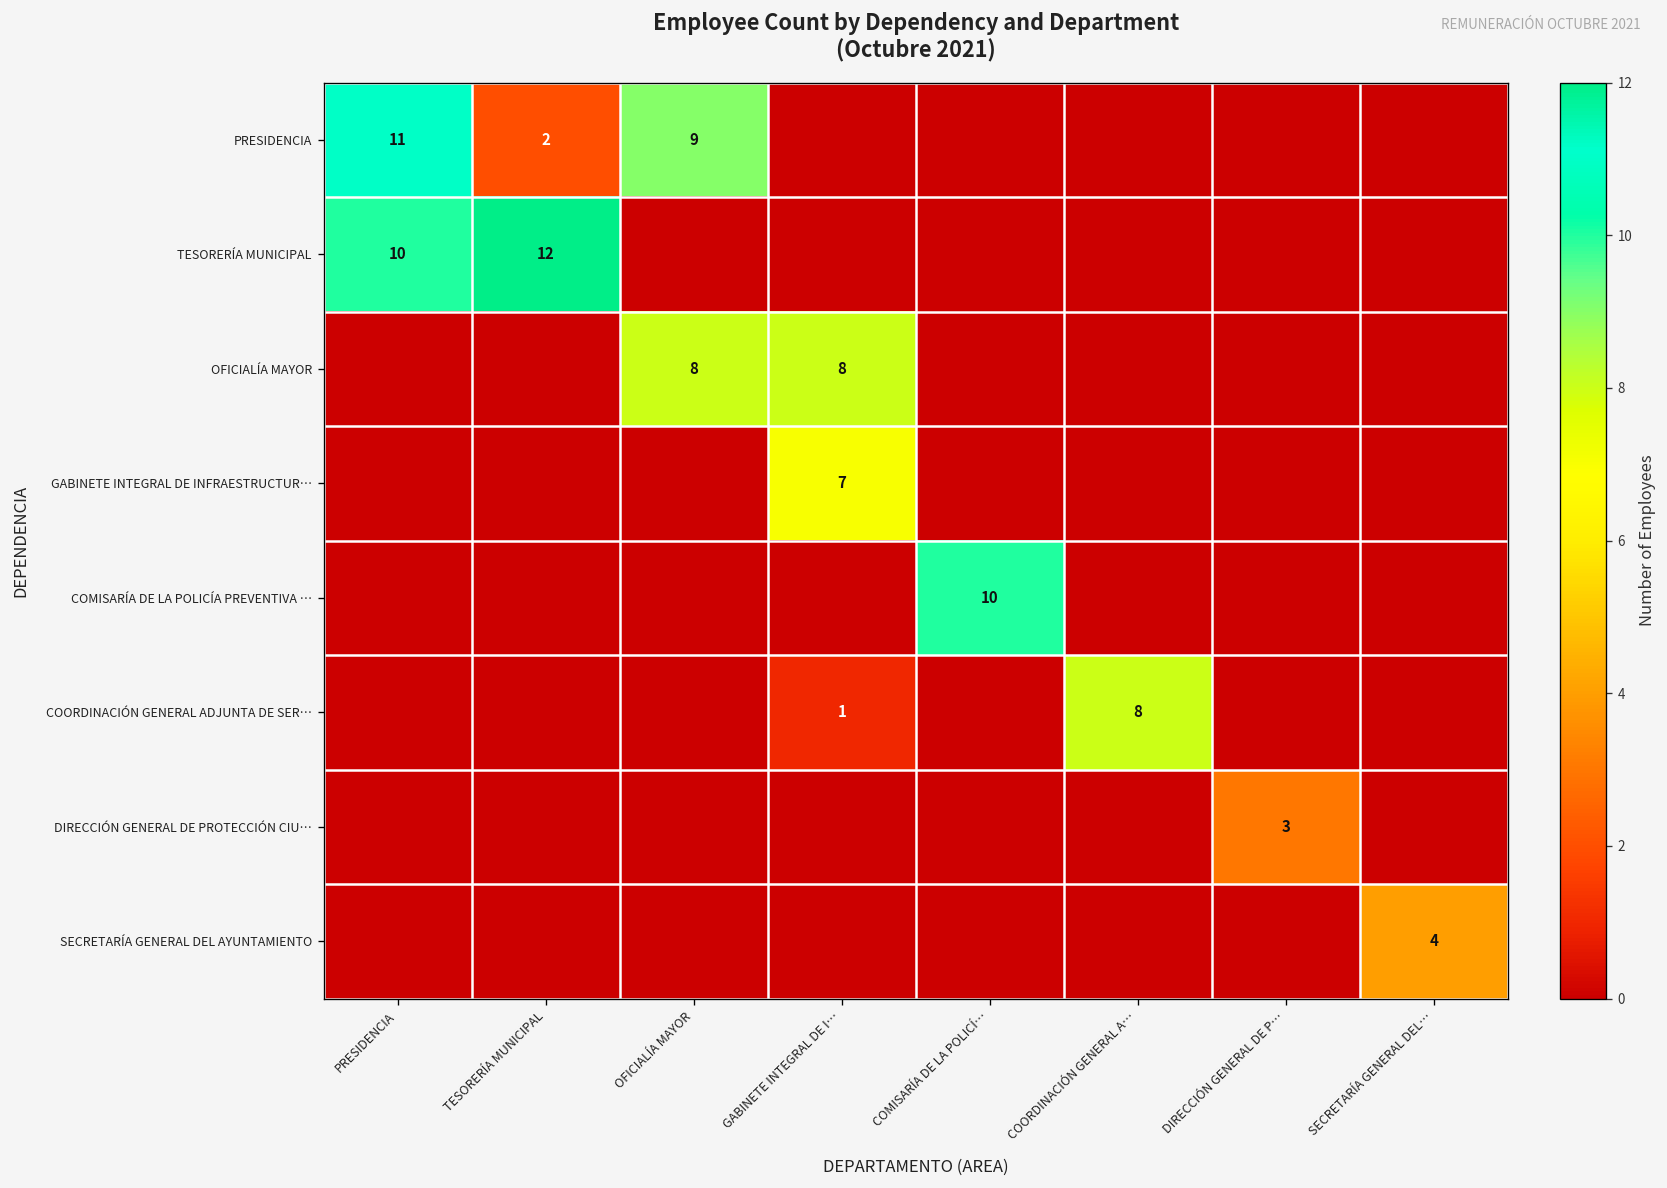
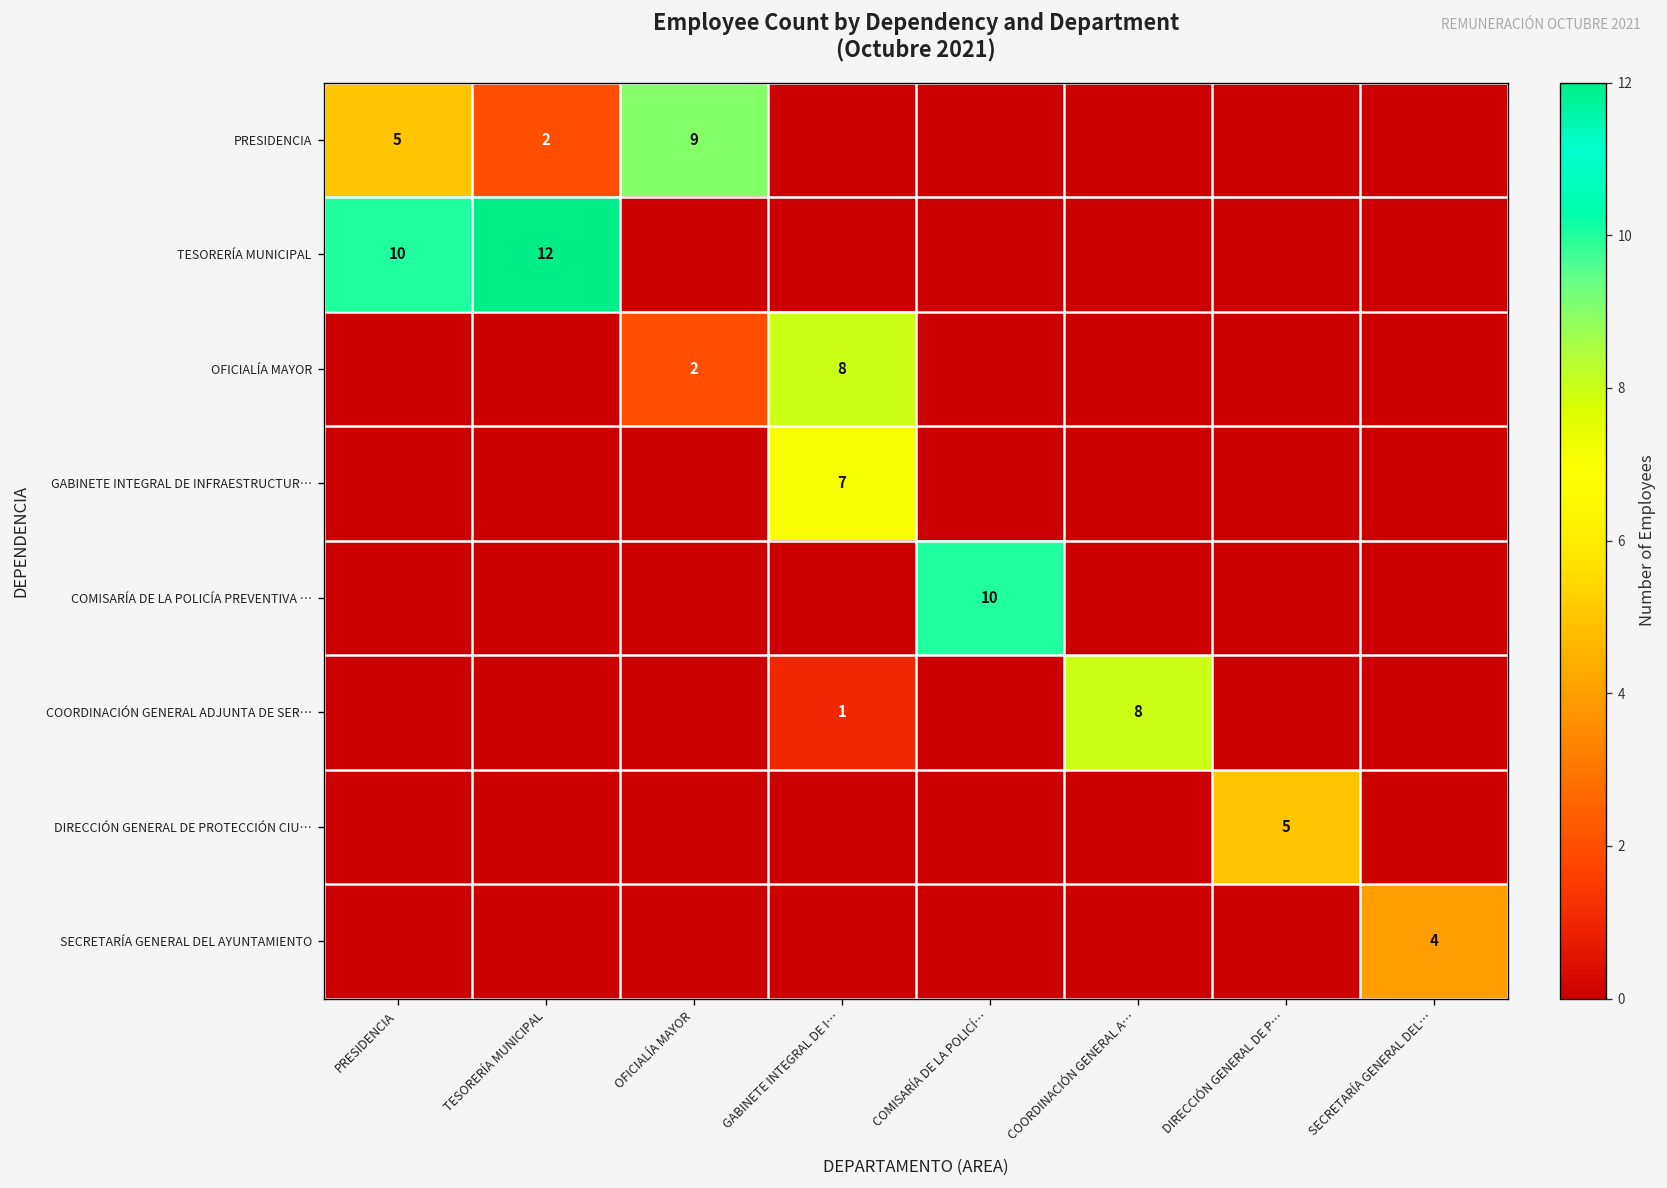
  {
    "PRESIDENCIA": {
-     "PRESIDENCIA": 11,
+     "PRESIDENCIA": 5,
      "TESORERÍA MUNICIPAL": 2,
      "OFICIALÍA MAYOR": 9
    },
    "TESORERÍA MUNICIPAL": {
      "PRESIDENCIA": 10,
      "TESORERÍA MUNICIPAL": 12
    },
    "OFICIALÍA MAYOR": {
-     "OFICIALÍA MAYOR": 8,
+     "OFICIALÍA MAYOR": 2,
      "GABINETE INTEGRAL DE I…": 8
    },
    "GABINETE INTEGRAL DE INFRAESTRUCTUR…": {
      "GABINETE INTEGRAL DE I…": 7
    },
    "COMISARÍA DE LA POLICÍA PREVENTIVA …": {
      "COMISARÍA DE LA POLICÍ…": 10
    },
    "COORDINACIÓN GENERAL ADJUNTA DE SER…": {
      "GABINETE INTEGRAL DE I…": 1,
      "COORDINACIÓN GENERAL A…": 8
    },
    "DIRECCIÓN GENERAL DE PROTECCIÓN CIU…": {
-     "DIRECCIÓN GENERAL DE P…": 3
+     "DIRECCIÓN GENERAL DE P…": 5
    },
    "SECRETARÍA GENERAL DEL AYUNTAMIENTO": {
      "SECRETARÍA GENERAL DEL…": 4
    }
  }
